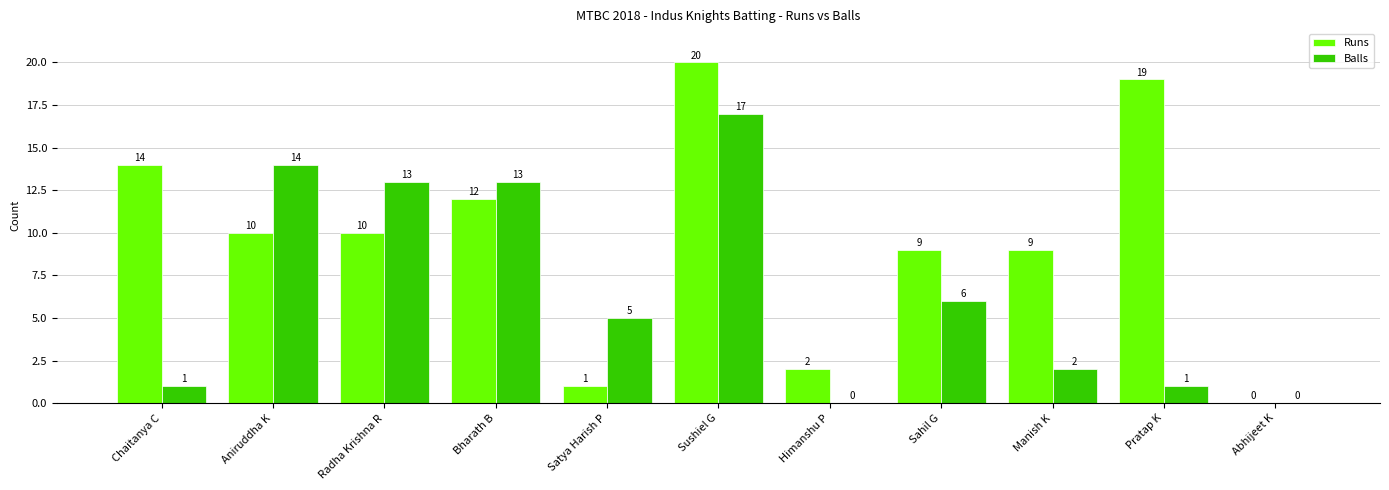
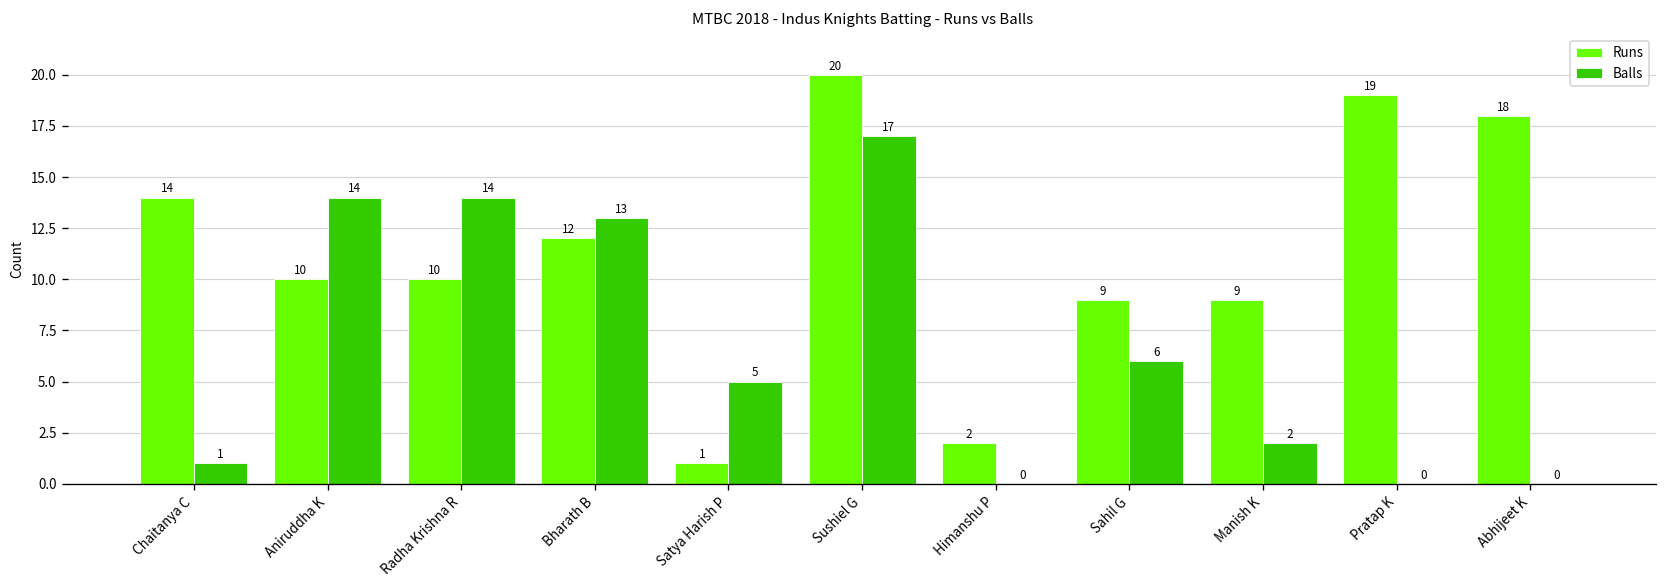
  {
    "Runs": {
      "Chaitanya C": 14,
      "Aniruddha K": 10,
      "Radha Krishna R": 10,
      "Bharath B": 12,
      "Satya Harish P": 1,
      "Sushiel G": 20,
      "Himanshu P": 2,
      "Sahil G": 9,
      "Manish K": 9,
      "Pratap K": 19,
-     "Abhijeet K": 0
+     "Abhijeet K": 18
    },
    "Balls": {
      "Chaitanya C": 1,
      "Aniruddha K": 14,
-     "Radha Krishna R": 13,
+     "Radha Krishna R": 14,
      "Bharath B": 13,
      "Satya Harish P": 5,
      "Sushiel G": 17,
      "Himanshu P": 0,
      "Sahil G": 6,
      "Manish K": 2,
-     "Pratap K": 1,
+     "Pratap K": 0,
      "Abhijeet K": 0
    }
  }
